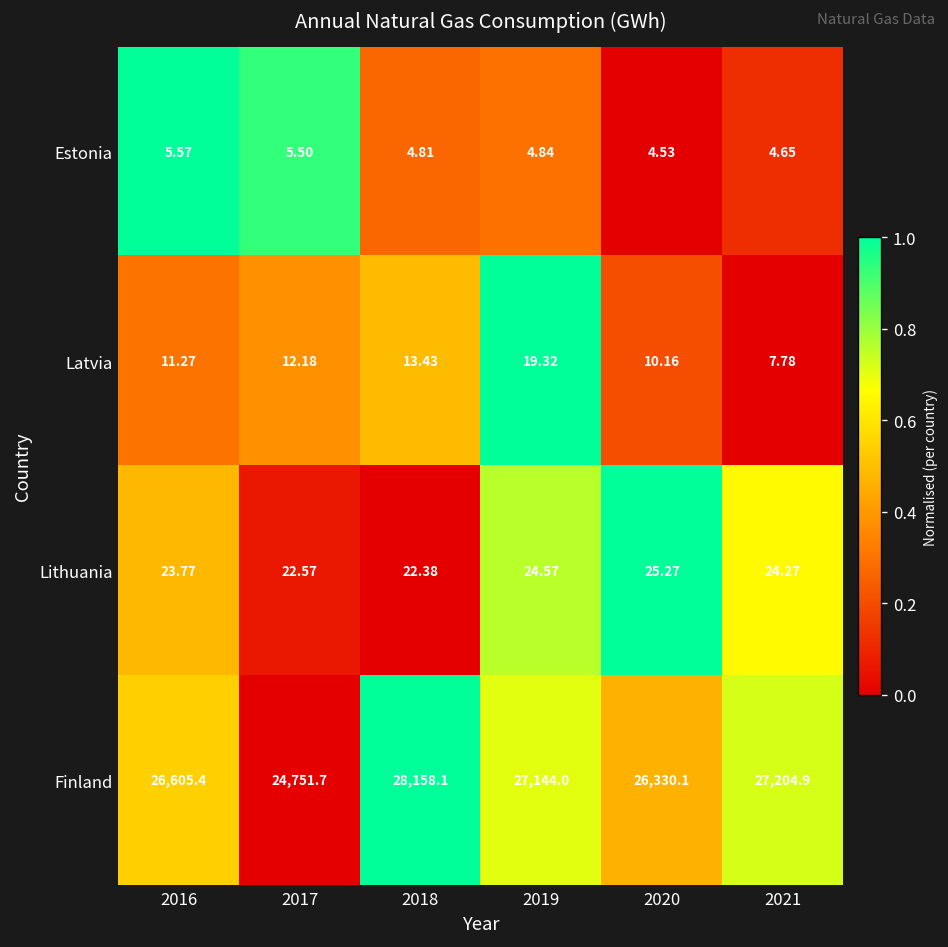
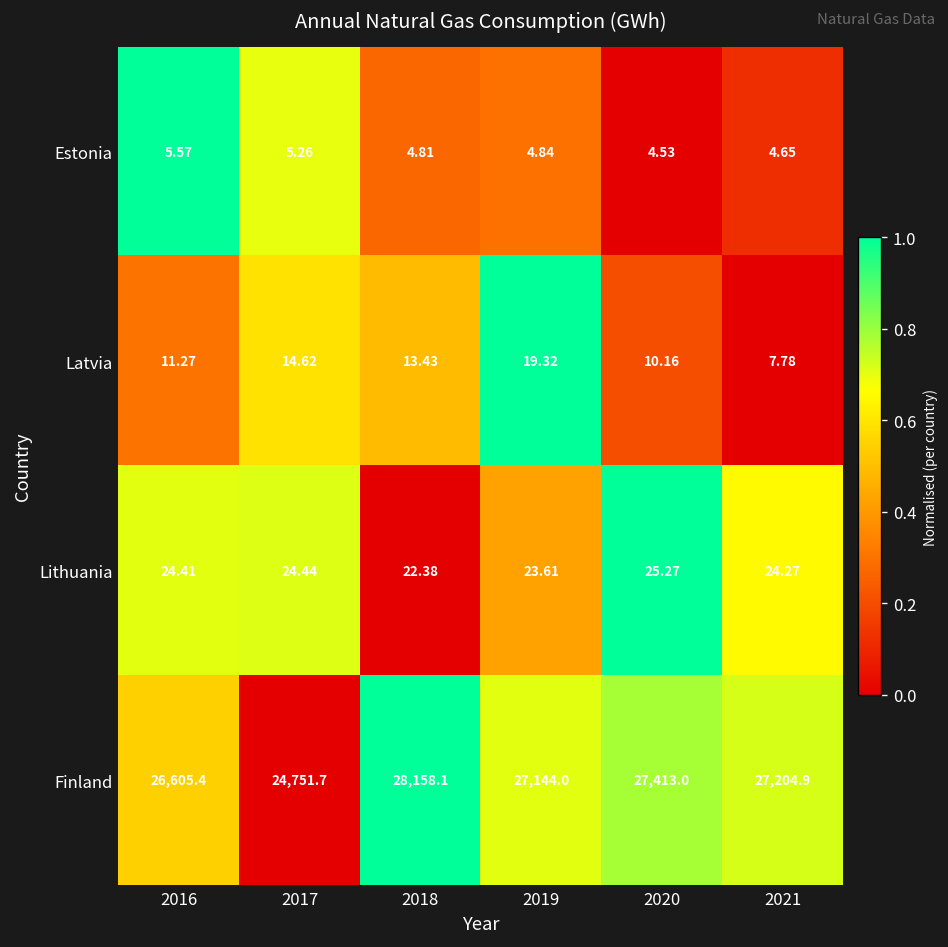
  {
    "Estonia": {
      "2016": "5.57",
-     "2017": "5.50",
+     "2017": "5.26",
      "2018": "4.81",
      "2019": "4.84",
      "2020": "4.53",
      "2021": "4.65"
    },
    "Latvia": {
      "2016": "11.27",
-     "2017": "12.18",
+     "2017": "14.62",
      "2018": "13.43",
      "2019": "19.32",
      "2020": "10.16",
      "2021": "7.78"
    },
    "Lithuania": {
-     "2016": "23.77",
-     "2017": "22.57",
+     "2016": "24.41",
+     "2017": "24.44",
      "2018": "22.38",
-     "2019": "24.57",
+     "2019": "23.61",
      "2020": "25.27",
      "2021": "24.27"
    },
    "Finland": {
      "2016": "26,605.4",
      "2017": "24,751.7",
      "2018": "28,158.1",
      "2019": "27,144.0",
-     "2020": "26,330.1",
+     "2020": "27,413.0",
      "2021": "27,204.9"
    }
  }
